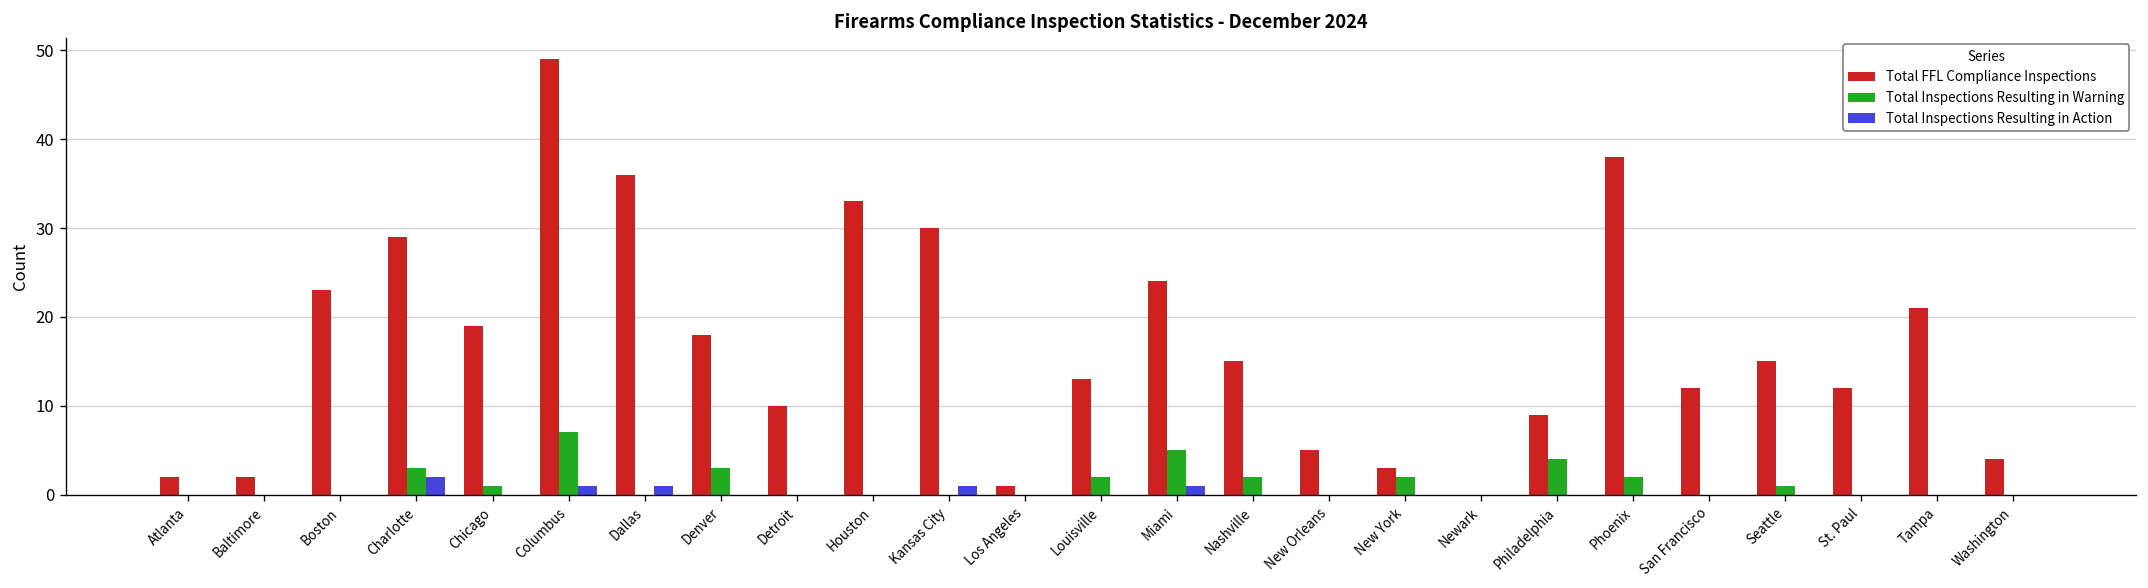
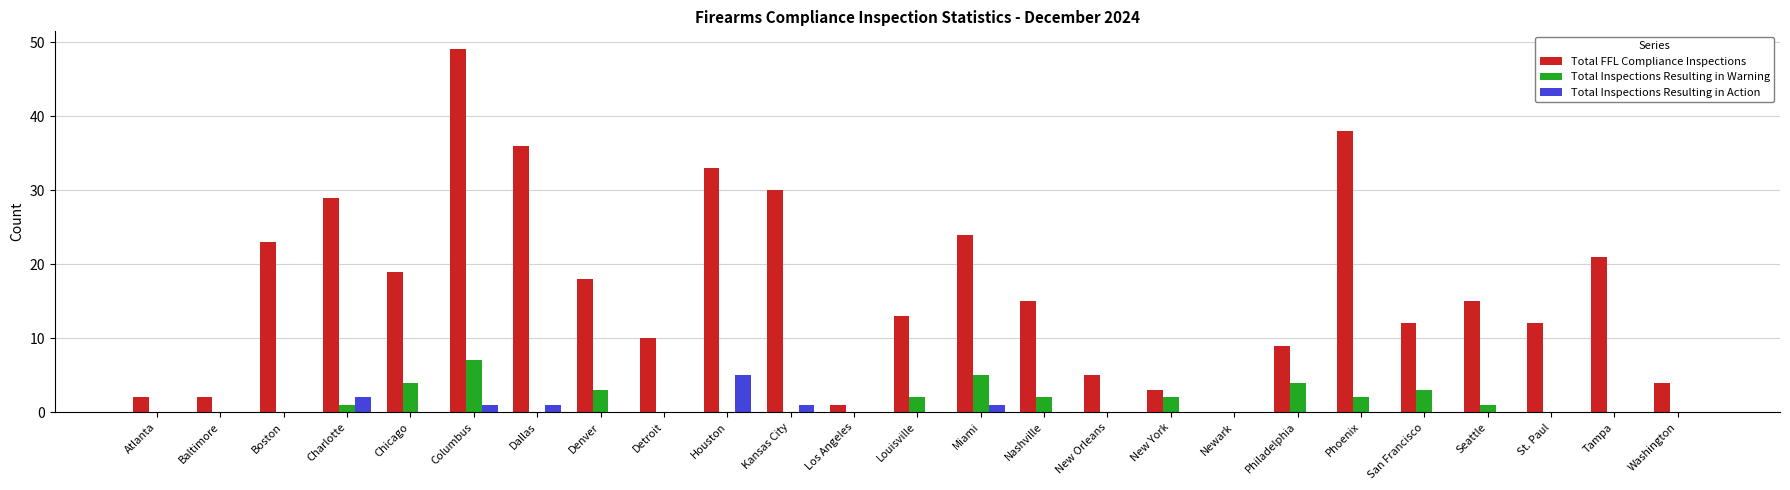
  {
    "Total FFL Compliance Inspections": {
      "Atlanta": 2,
      "Baltimore": 2,
      "Boston": 23,
      "Charlotte": 29,
      "Chicago": 19,
      "Columbus": 49,
      "Dallas": 36,
      "Denver": 18,
      "Detroit": 10,
      "Houston": 33,
      "Kansas City": 30,
      "Los Angeles": 1,
      "Louisville": 13,
      "Miami": 24,
      "Nashville": 15,
      "New Orleans": 5,
      "New York": 3,
      "Newark": 0,
      "Philadelphia": 9,
      "Phoenix": 38,
      "San Francisco": 12,
      "Seattle": 15,
      "St. Paul": 12,
      "Tampa": 21,
      "Washington": 4
    },
    "Total Inspections Resulting in Warning": {
      "Atlanta": 0,
      "Baltimore": 0,
      "Boston": 0,
-     "Charlotte": 3,
-     "Chicago": 1,
+     "Charlotte": 1,
+     "Chicago": 4,
      "Columbus": 7,
      "Dallas": 0,
      "Denver": 3,
      "Detroit": 0,
      "Houston": 0,
      "Kansas City": 0,
      "Los Angeles": 0,
      "Louisville": 2,
      "Miami": 5,
      "Nashville": 2,
      "New Orleans": 0,
      "New York": 2,
      "Newark": 0,
      "Philadelphia": 4,
      "Phoenix": 2,
-     "San Francisco": 0,
+     "San Francisco": 3,
      "Seattle": 1,
      "St. Paul": 0,
      "Tampa": 0,
      "Washington": 0
    },
    "Total Inspections Resulting in Action": {
      "Atlanta": 0,
      "Baltimore": 0,
      "Boston": 0,
      "Charlotte": 2,
      "Chicago": 0,
      "Columbus": 1,
      "Dallas": 1,
      "Denver": 0,
      "Detroit": 0,
-     "Houston": 0,
+     "Houston": 5,
      "Kansas City": 1,
      "Los Angeles": 0,
      "Louisville": 0,
      "Miami": 1,
      "Nashville": 0,
      "New Orleans": 0,
      "New York": 0,
      "Newark": 0,
      "Philadelphia": 0,
      "Phoenix": 0,
      "San Francisco": 0,
      "Seattle": 0,
      "St. Paul": 0,
      "Tampa": 0,
      "Washington": 0
    }
  }
